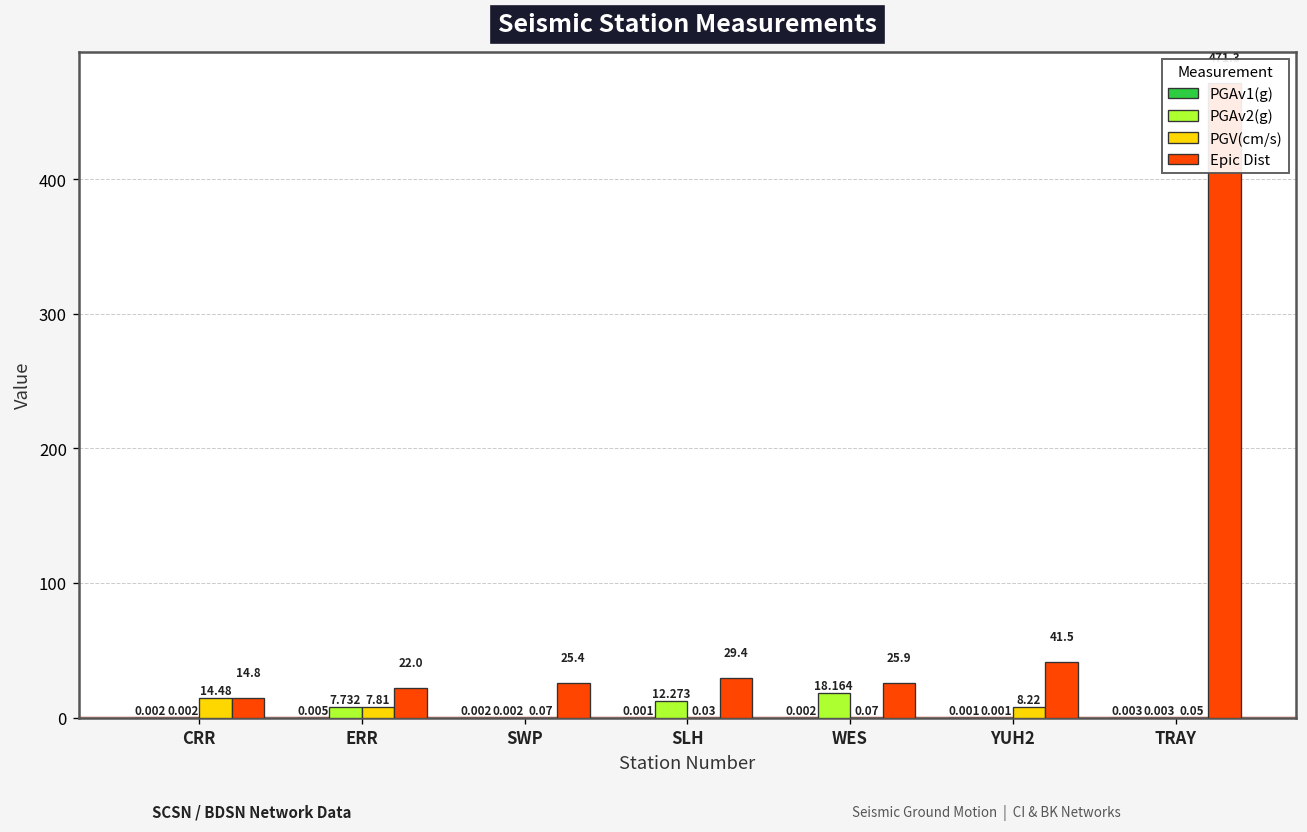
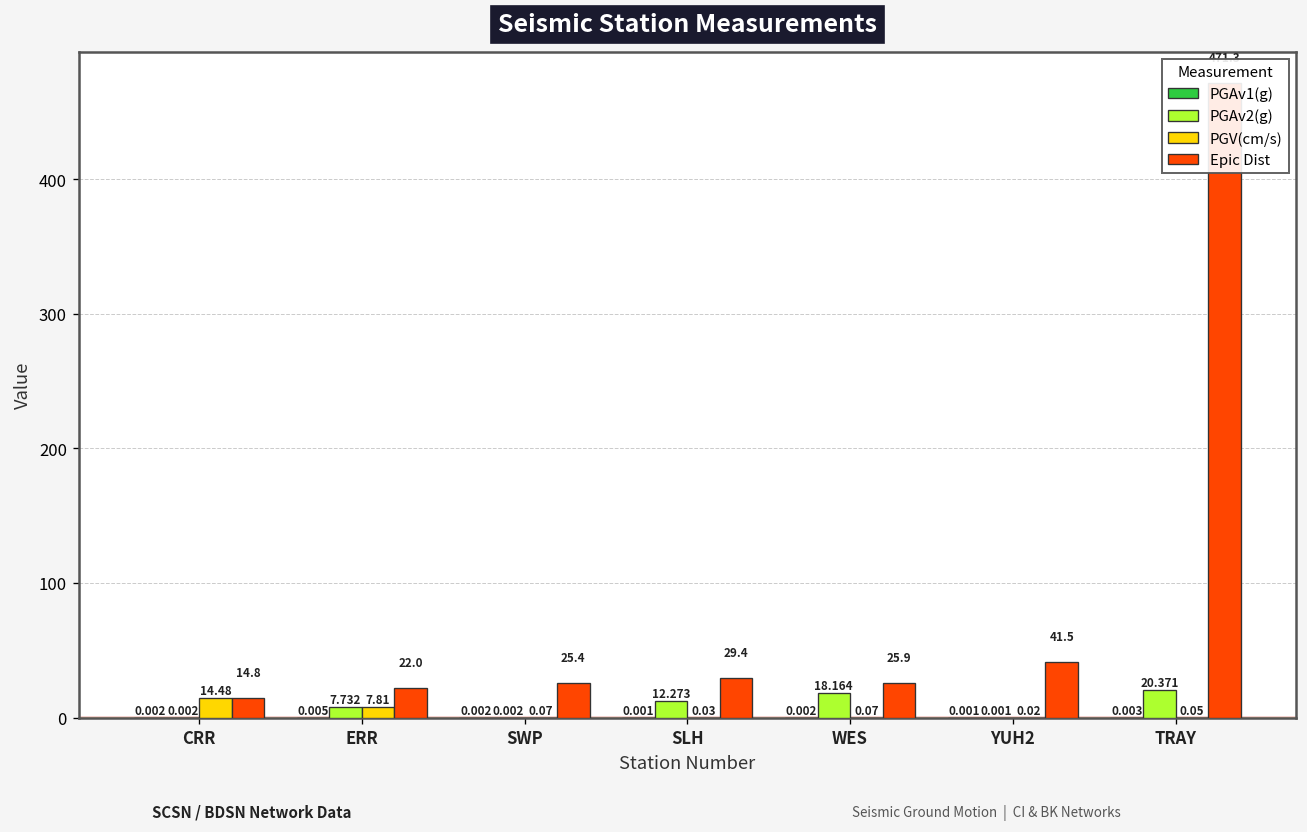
  {
    "PGAv1(g)": {
      "CRR": 0.002,
      "ERR": 0.005,
      "SWP": 0.002,
      "SLH": 0.001,
      "WES": 0.002,
      "YUH2": 0.001,
      "TRAY": 0.003
    },
    "PGAv2(g)": {
      "CRR": 0.002,
      "ERR": 7.732,
      "SWP": 0.002,
      "SLH": 12.273,
      "WES": 18.164,
      "YUH2": 0.001,
-     "TRAY": 0.003
+     "TRAY": 20.371
    },
    "PGV(cm/s)": {
      "CRR": 14.48,
      "ERR": 7.81,
      "SWP": 0.07,
      "SLH": 0.03,
      "WES": 0.07,
-     "YUH2": 8.22,
+     "YUH2": 0.02,
      "TRAY": 0.05
    },
    "Epic Dist": {
      "CRR": 14.8,
      "ERR": 22.0,
      "SWP": 25.4,
      "SLH": 29.4,
      "WES": 25.9,
      "YUH2": 41.5
    }
  }
